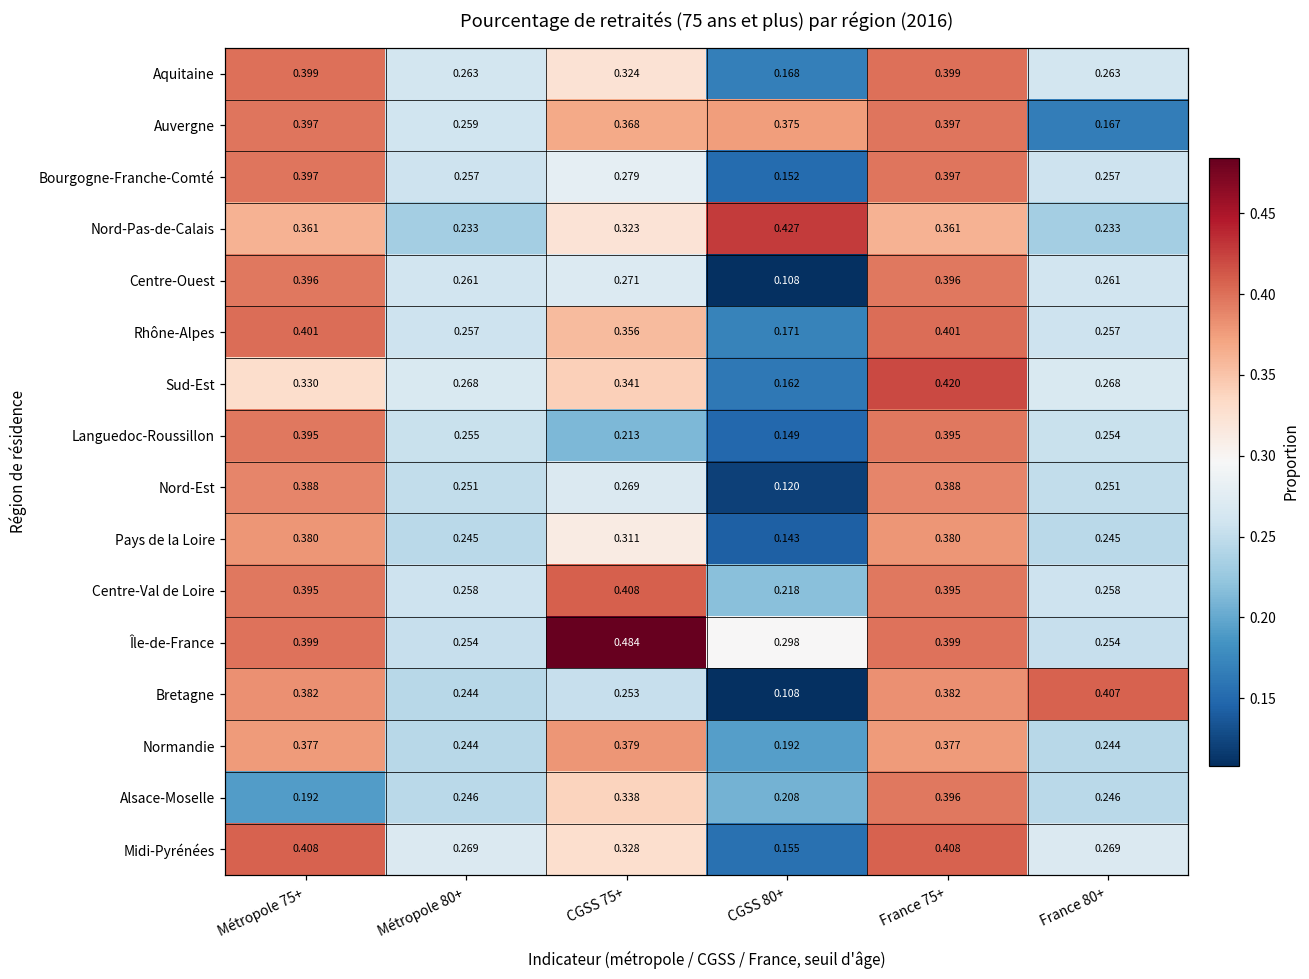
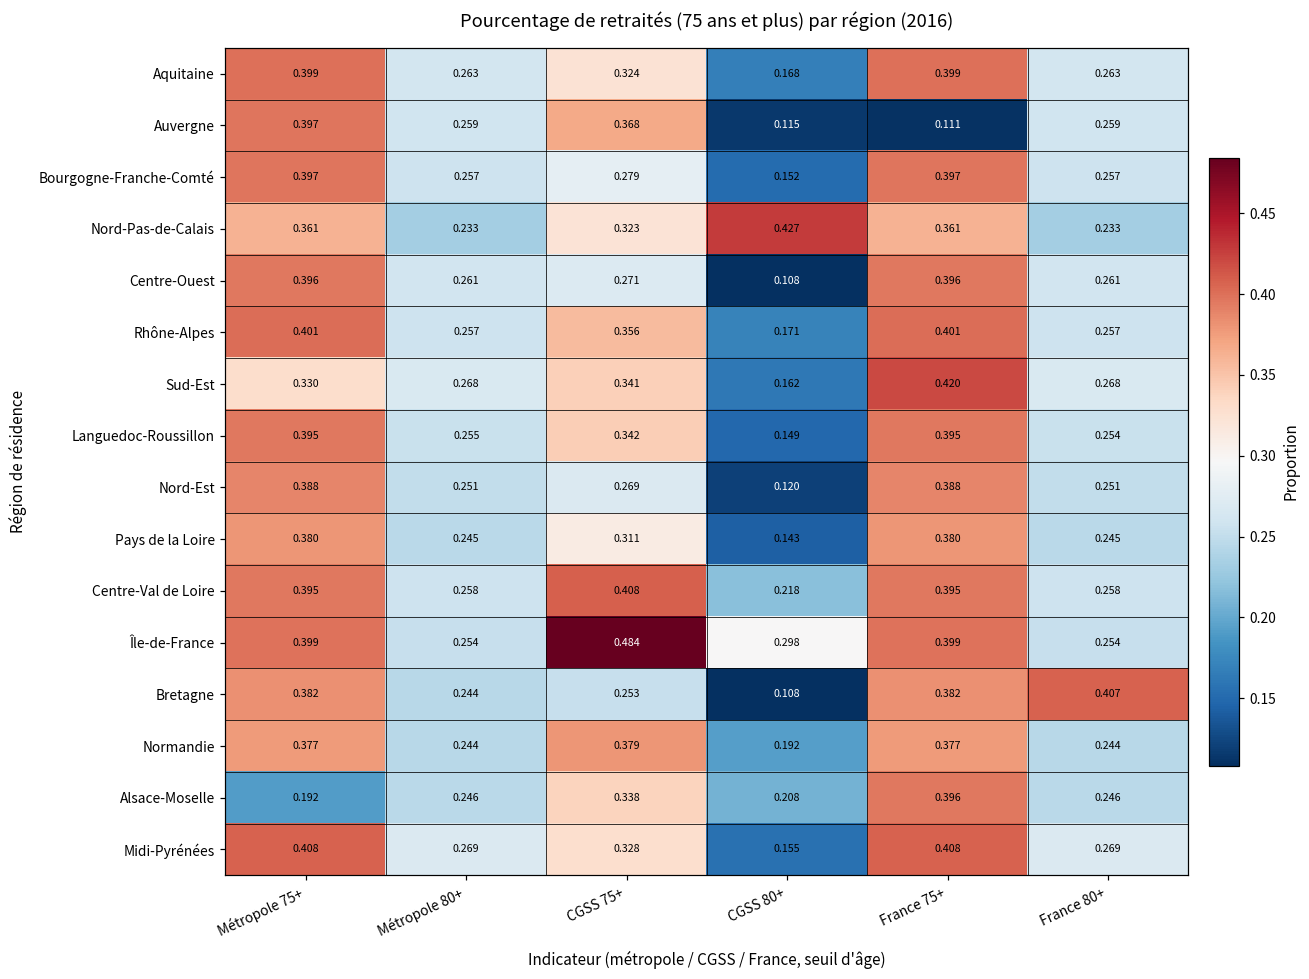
  {
    "Aquitaine": {
      "Métropole 75+": 0.399,
      "Métropole 80+": 0.263,
      "CGSS 75+": 0.324,
      "CGSS 80+": 0.168,
      "France 75+": 0.399,
      "France 80+": 0.263
    },
    "Auvergne": {
      "Métropole 75+": 0.397,
      "Métropole 80+": 0.259,
      "CGSS 75+": 0.368,
-     "CGSS 80+": 0.375,
-     "France 75+": 0.397,
-     "France 80+": 0.167
+     "CGSS 80+": 0.115,
+     "France 75+": 0.111,
+     "France 80+": 0.259
    },
    "Bourgogne-Franche-Comté": {
      "Métropole 75+": 0.397,
      "Métropole 80+": 0.257,
      "CGSS 75+": 0.279,
      "CGSS 80+": 0.152,
      "France 75+": 0.397,
      "France 80+": 0.257
    },
    "Nord-Pas-de-Calais": {
      "Métropole 75+": 0.361,
      "Métropole 80+": 0.233,
      "CGSS 75+": 0.323,
      "CGSS 80+": 0.427,
      "France 75+": 0.361,
      "France 80+": 0.233
    },
    "Centre-Ouest": {
      "Métropole 75+": 0.396,
      "Métropole 80+": 0.261,
      "CGSS 75+": 0.271,
      "CGSS 80+": 0.108,
      "France 75+": 0.396,
      "France 80+": 0.261
    },
    "Rhône-Alpes": {
      "Métropole 75+": 0.401,
      "Métropole 80+": 0.257,
      "CGSS 75+": 0.356,
      "CGSS 80+": 0.171,
      "France 75+": 0.401,
      "France 80+": 0.257
    },
    "Sud-Est": {
      "Métropole 75+": 0.330,
      "Métropole 80+": 0.268,
      "CGSS 75+": 0.341,
      "CGSS 80+": 0.162,
      "France 75+": 0.420,
      "France 80+": 0.268
    },
    "Languedoc-Roussillon": {
      "Métropole 75+": 0.395,
      "Métropole 80+": 0.255,
-     "CGSS 75+": 0.213,
+     "CGSS 75+": 0.342,
      "CGSS 80+": 0.149,
      "France 75+": 0.395,
      "France 80+": 0.254
    },
    "Nord-Est": {
      "Métropole 75+": 0.388,
      "Métropole 80+": 0.251,
      "CGSS 75+": 0.269,
      "CGSS 80+": 0.120,
      "France 75+": 0.388,
      "France 80+": 0.251
    },
    "Pays de la Loire": {
      "Métropole 75+": 0.380,
      "Métropole 80+": 0.245,
      "CGSS 75+": 0.311,
      "CGSS 80+": 0.143,
      "France 75+": 0.380,
      "France 80+": 0.245
    },
    "Centre-Val de Loire": {
      "Métropole 75+": 0.395,
      "Métropole 80+": 0.258,
      "CGSS 75+": 0.408,
      "CGSS 80+": 0.218,
      "France 75+": 0.395,
      "France 80+": 0.258
    },
    "Île-de-France": {
      "Métropole 75+": 0.399,
      "Métropole 80+": 0.254,
      "CGSS 75+": 0.484,
      "CGSS 80+": 0.298,
      "France 75+": 0.399,
      "France 80+": 0.254
    },
    "Bretagne": {
      "Métropole 75+": 0.382,
      "Métropole 80+": 0.244,
      "CGSS 75+": 0.253,
      "CGSS 80+": 0.108,
      "France 75+": 0.382,
      "France 80+": 0.407
    },
    "Normandie": {
      "Métropole 75+": 0.377,
      "Métropole 80+": 0.244,
      "CGSS 75+": 0.379,
      "CGSS 80+": 0.192,
      "France 75+": 0.377,
      "France 80+": 0.244
    },
    "Alsace-Moselle": {
      "Métropole 75+": 0.192,
      "Métropole 80+": 0.246,
      "CGSS 75+": 0.338,
      "CGSS 80+": 0.208,
      "France 75+": 0.396,
      "France 80+": 0.246
    },
    "Midi-Pyrénées": {
      "Métropole 75+": 0.408,
      "Métropole 80+": 0.269,
      "CGSS 75+": 0.328,
      "CGSS 80+": 0.155,
      "France 75+": 0.408,
      "France 80+": 0.269
    }
  }
